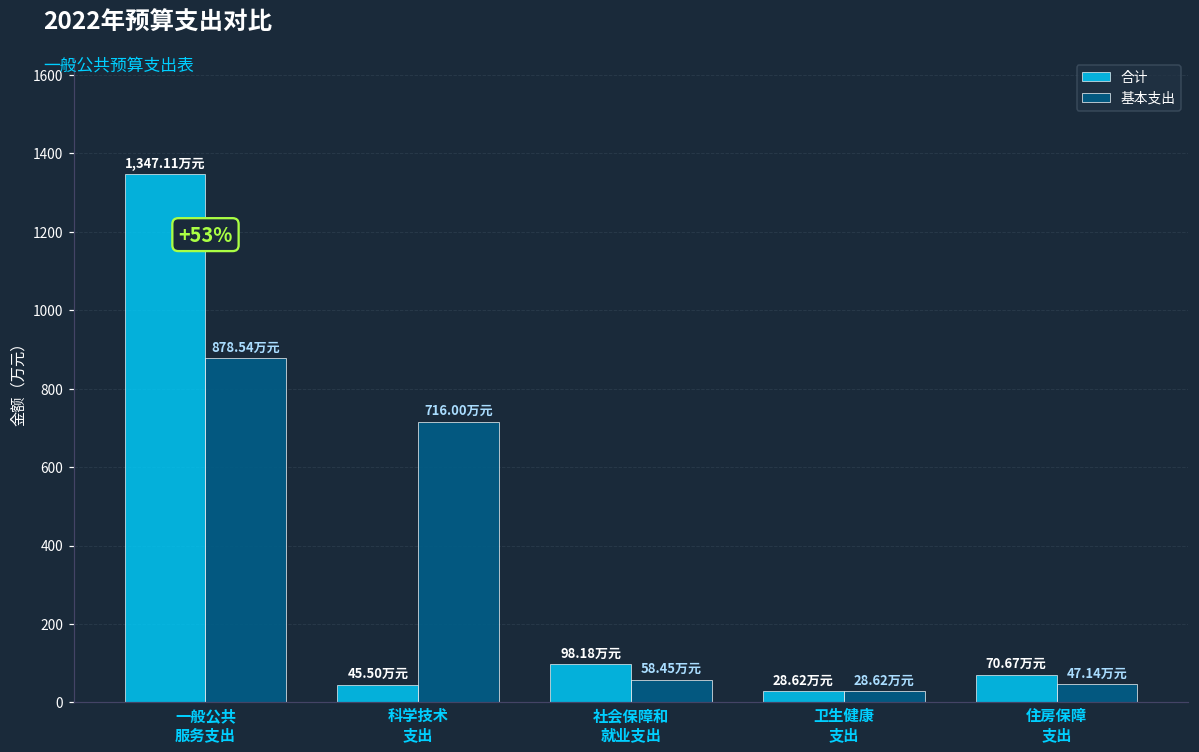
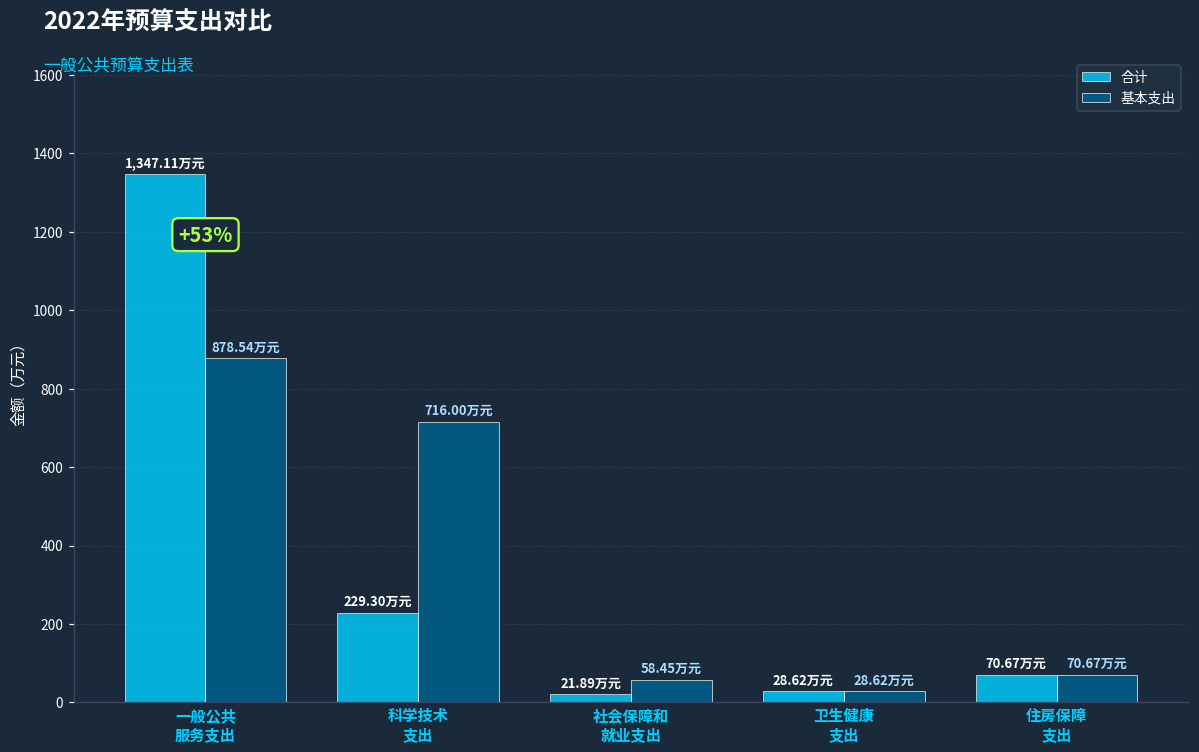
  {
    "合计": {
      "一般公共 服务支出": "1,347.11",
-     "科学技术 支出": "45.50",
-     "社会保障和 就业支出": "98.18",
+     "科学技术 支出": "229.30",
+     "社会保障和 就业支出": "21.89",
      "卫生健康 支出": "28.62",
      "住房保障 支出": "70.67"
    },
    "基本支出": {
      "一般公共 服务支出": "878.54",
      "科学技术 支出": "716.00",
      "社会保障和 就业支出": "58.45",
      "卫生健康 支出": "28.62",
-     "住房保障 支出": "47.14"
+     "住房保障 支出": "70.67"
    }
  }
